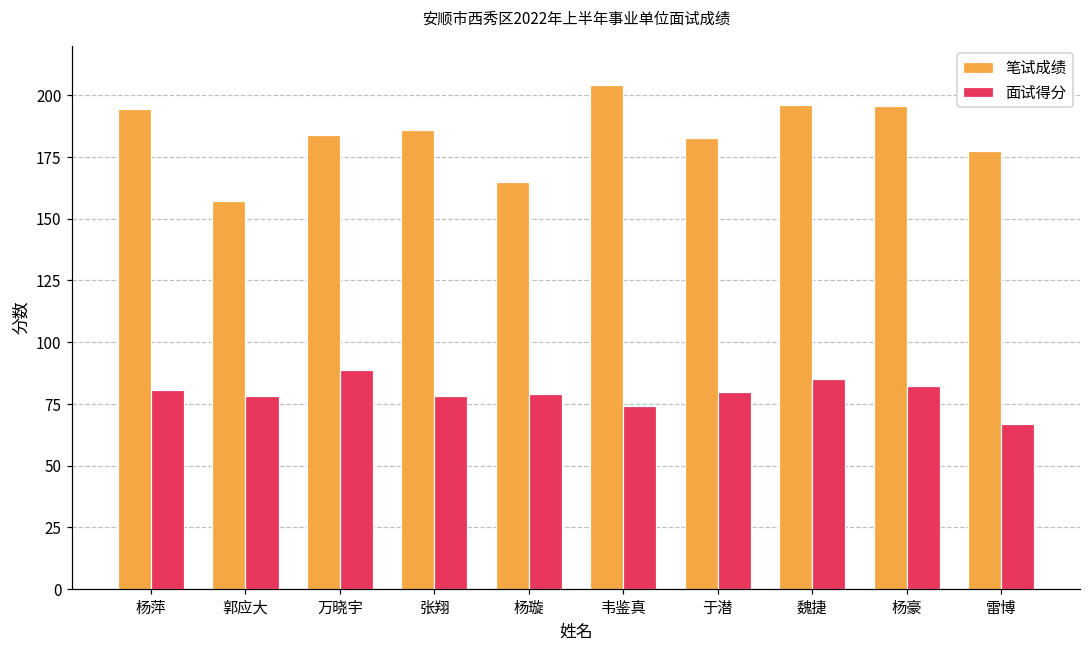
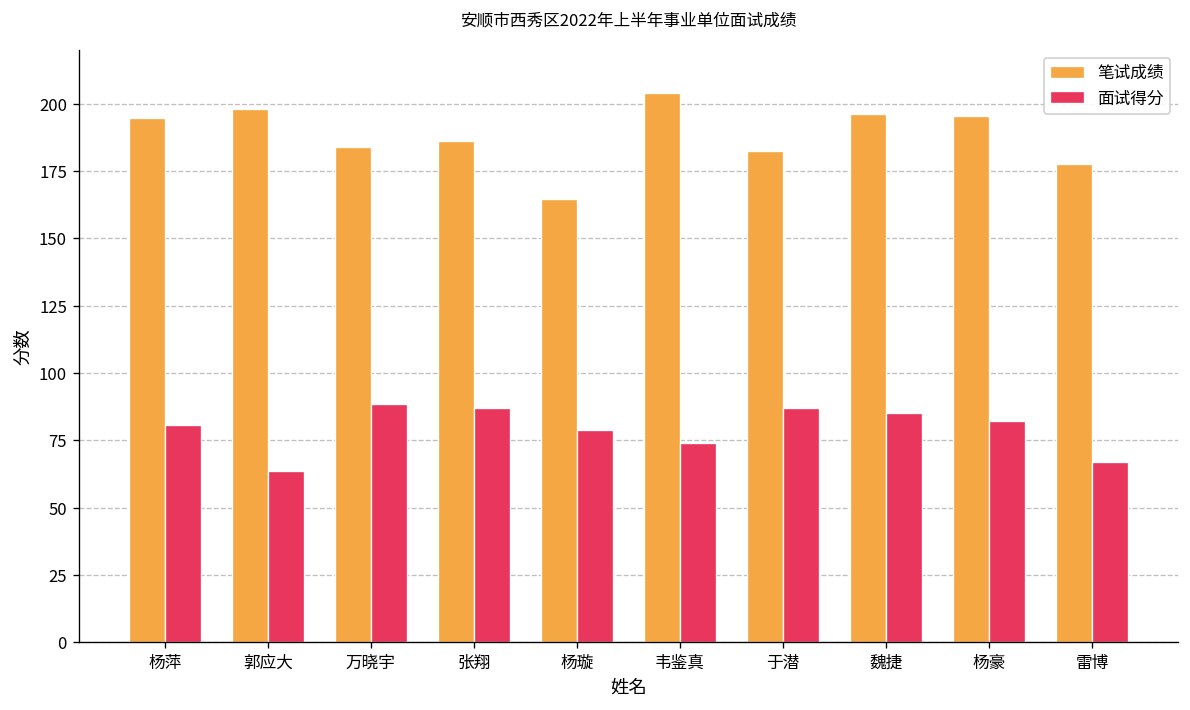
  {
    "笔试成绩": {
      "杨萍": 195,
-     "郭应大": 157,
+     "郭应大": 198,
      "万晓宇": 184,
      "张翔": 186,
      "杨璇": 165,
      "韦鉴真": 204,
      "于潜": 183,
      "魏捷": 196,
      "杨豪": 196,
      "雷博": 178
    },
    "面试得分": {
      "杨萍": 81,
-     "郭应大": 78,
+     "郭应大": 64,
      "万晓宇": 89,
-     "张翔": 78,
+     "张翔": 87,
      "杨璇": 79,
      "韦鉴真": 74,
-     "于潜": 80,
+     "于潜": 87,
      "魏捷": 85,
      "杨豪": 82,
      "雷博": 67
    }
  }
